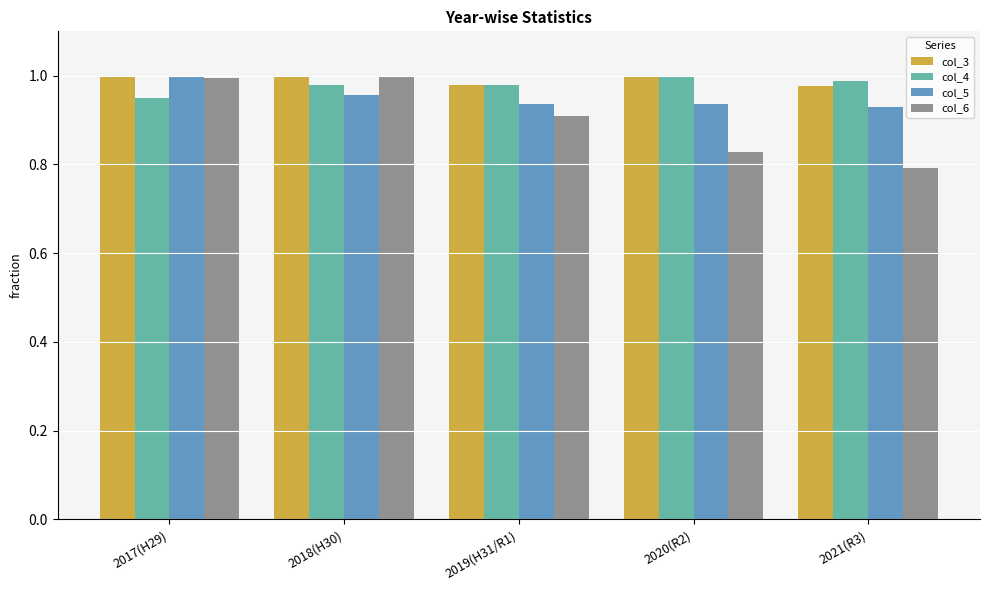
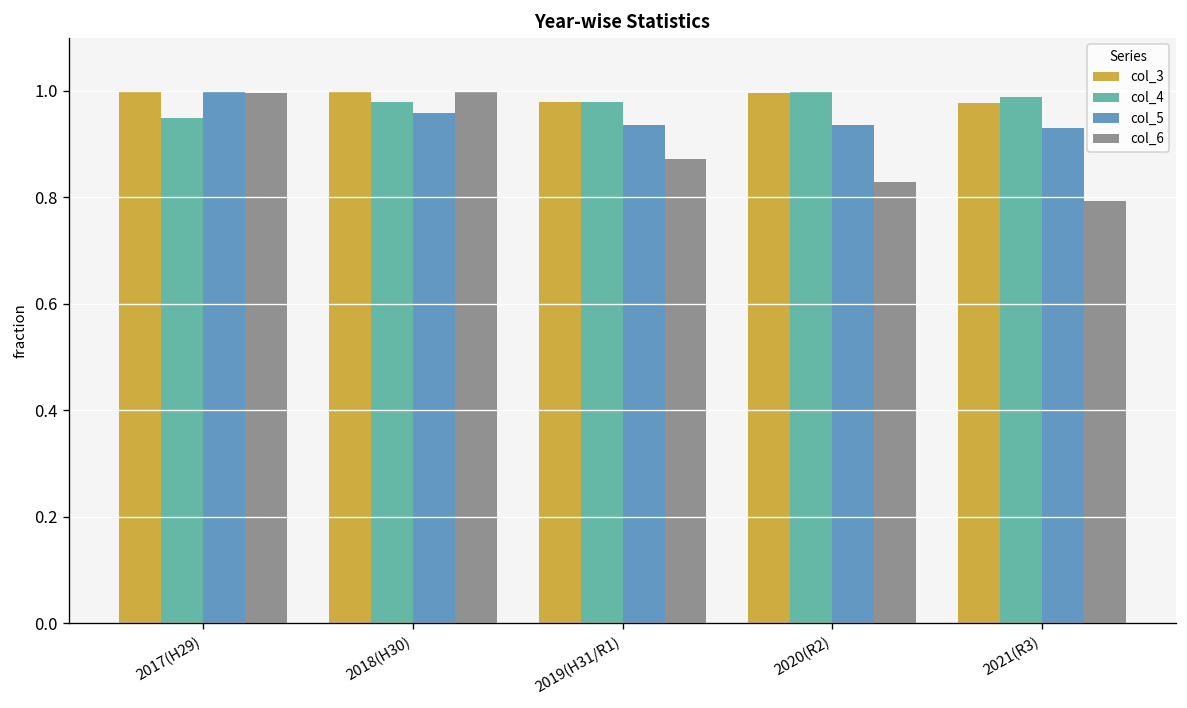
  {
    "col_3": {
      "2017(H29)": 1.00,
      "2018(H30)": 1.00,
      "2019(H31/R1)": 0.98,
      "2020(R2)": 1.00,
      "2021(R3)": 0.98
    },
    "col_6": {
      "2017(H29)": 1.00,
      "2018(H30)": 1.00,
-     "2019(H31/R1)": 0.91,
+     "2019(H31/R1)": 0.87,
      "2020(R2)": 0.83,
      "2021(R3)": 0.79
    }
  }
